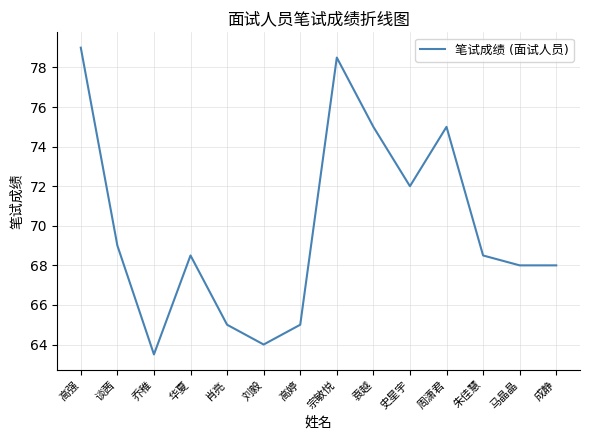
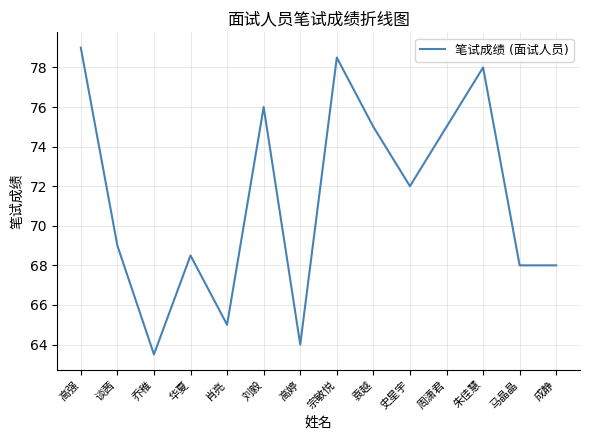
  {
    "高强": 79.0,
    "谈茜": 69.0,
    "乔稚": 63.5,
    "华夏": 68.5,
    "肖亮": 65.0,
-   "刘毅": 64,
-   "高婷": 65,
+   "刘毅": 76,
+   "高婷": 64,
    "宗敏悦": 78.5,
    "袁越": 75.0,
    "史星宇": 72.0,
    "周潇君": 75.0,
-   "朱佳慧": 68.5,
+   "朱佳慧": 78.0,
    "马晶晶": 68.0,
    "成静": 68.0
  }
